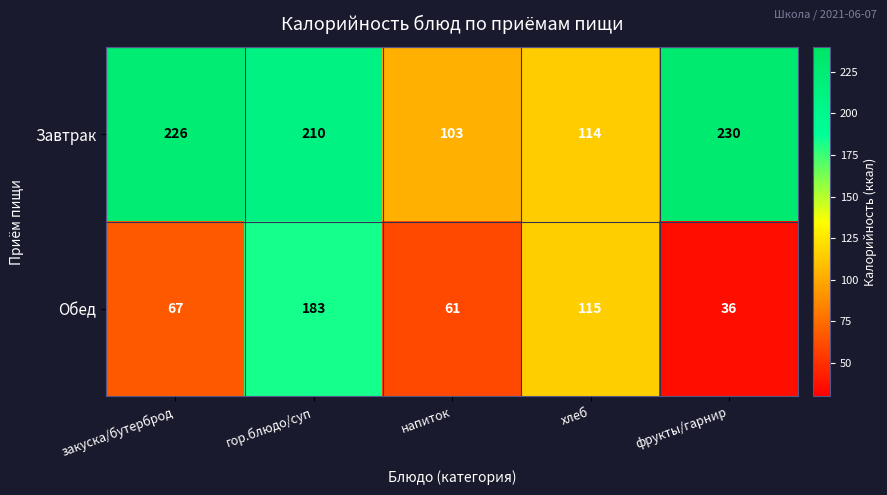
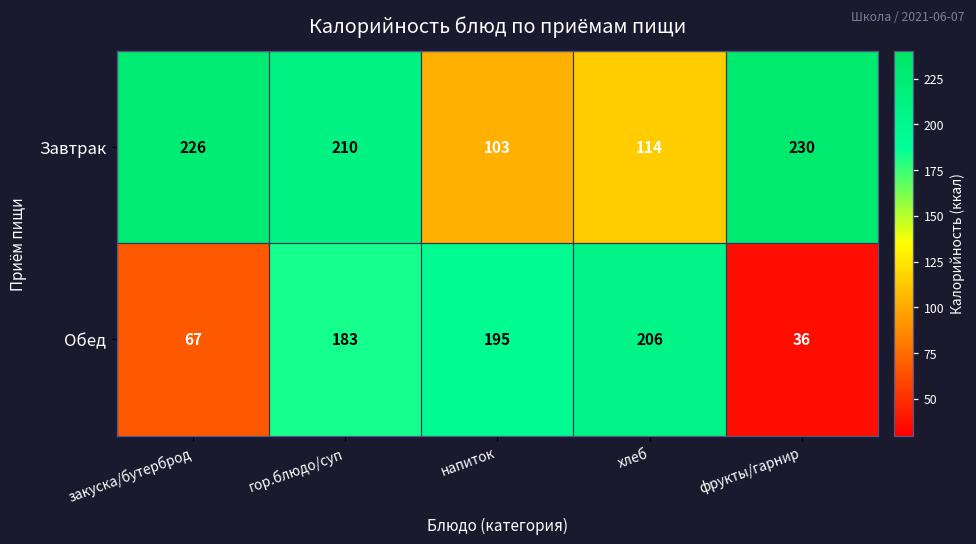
  {
    "Завтрак": {
      "закуска/бутерброд": 226,
      "гор.блюдо/суп": 210,
      "напиток": 103,
      "хлеб": 114,
      "фрукты/гарнир": 230
    },
    "Обед": {
      "закуска/бутерброд": 67,
      "гор.блюдо/суп": 183,
-     "напиток": 61,
-     "хлеб": 115,
+     "напиток": 195,
+     "хлеб": 206,
      "фрукты/гарнир": 36
    }
  }
